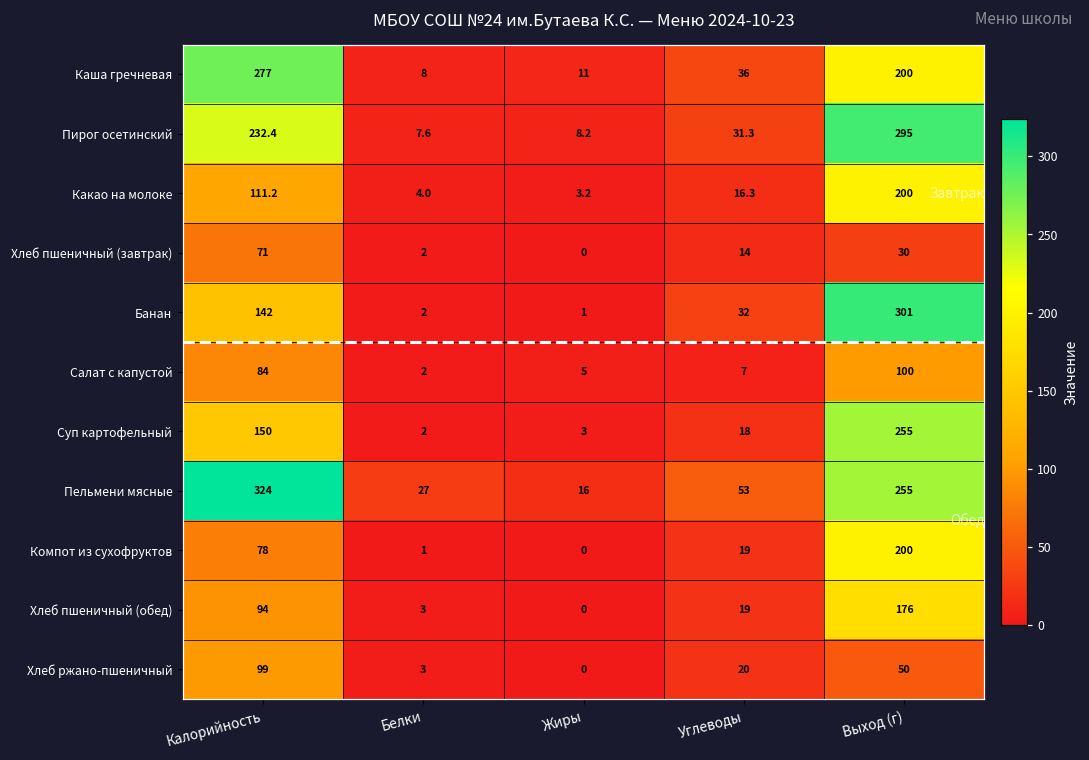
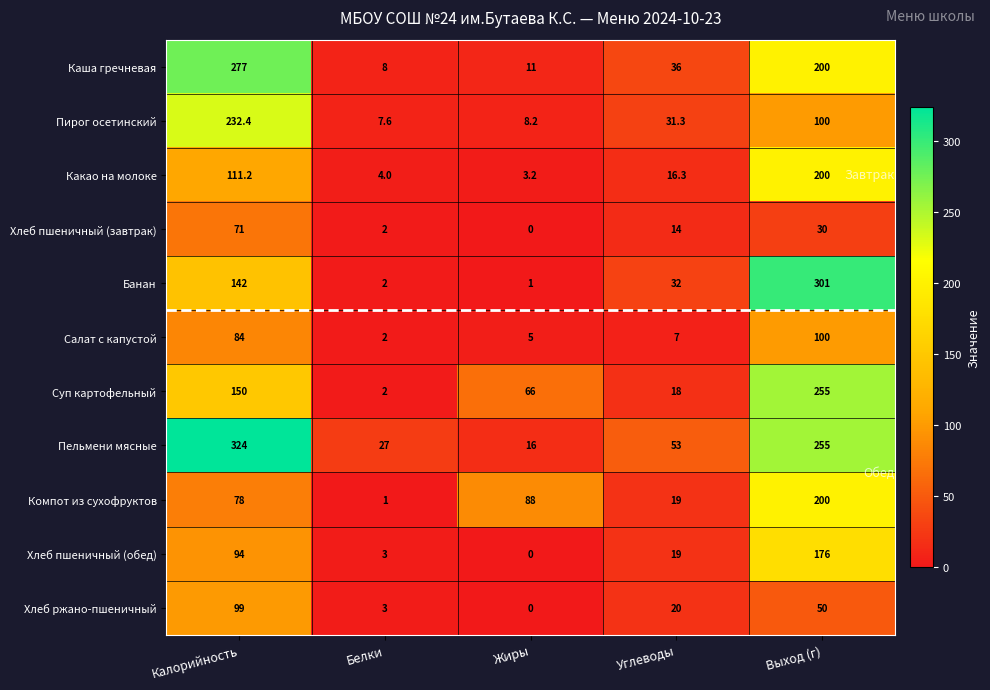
  {
    "Каша гречневая": {
      "Калорийность": 277,
      "Белки": 8,
      "Жиры": 11,
      "Углеводы": 36,
      "Выход (г)": 200
    },
    "Пирог осетинский": {
      "Калорийность": 232.4,
      "Белки": 7.6,
      "Жиры": 8.2,
      "Углеводы": 31.3,
-     "Выход (г)": 295
+     "Выход (г)": 100
    },
    "Какао на молоке": {
      "Калорийность": 111.2,
      "Белки": 4.0,
      "Жиры": 3.2,
      "Углеводы": 16.3
    },
    "Хлеб пшеничный (завтрак)": {
      "Калорийность": 71,
      "Белки": 2,
      "Жиры": 0,
      "Углеводы": 14,
      "Выход (г)": 30
    },
    "Банан": {
      "Калорийность": 142,
      "Белки": 2,
      "Жиры": 1,
      "Углеводы": 32,
      "Выход (г)": 301
    },
    "Салат с капустой": {
      "Калорийность": 84,
      "Белки": 2,
      "Жиры": 5,
      "Углеводы": 7,
      "Выход (г)": 100
    },
    "Суп картофельный": {
      "Калорийность": 150,
      "Белки": 2,
-     "Жиры": 3,
+     "Жиры": 66,
      "Углеводы": 18,
      "Выход (г)": 255
    },
    "Пельмени мясные": {
      "Калорийность": 324,
      "Белки": 27,
      "Жиры": 16,
      "Углеводы": 53
    },
    "Компот из сухофруктов": {
      "Калорийность": 78,
      "Белки": 1,
-     "Жиры": 0,
+     "Жиры": 88,
      "Углеводы": 19
    },
    "Хлеб пшеничный (обед)": {
      "Калорийность": 94,
      "Белки": 3,
      "Жиры": 0,
      "Углеводы": 19,
      "Выход (г)": 176
    },
    "Хлеб ржано-пшеничный": {
      "Калорийность": 99,
      "Белки": 3,
      "Жиры": 0,
      "Углеводы": 20,
      "Выход (г)": 50
    }
  }
